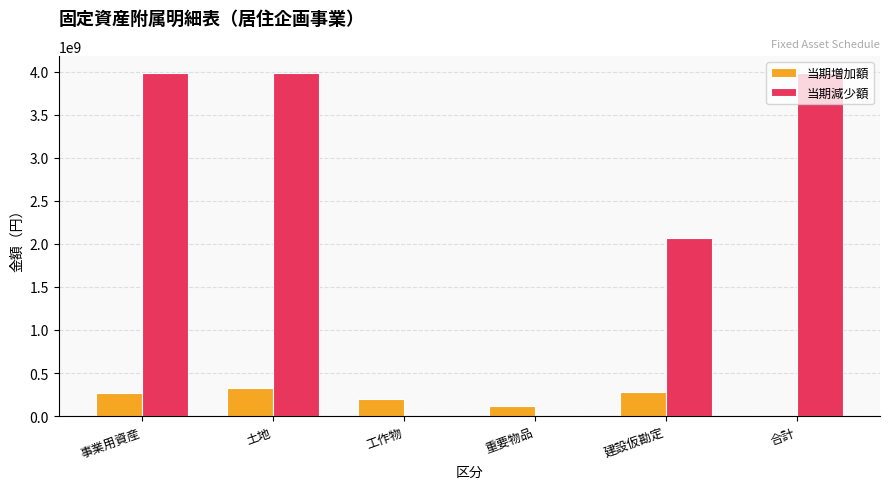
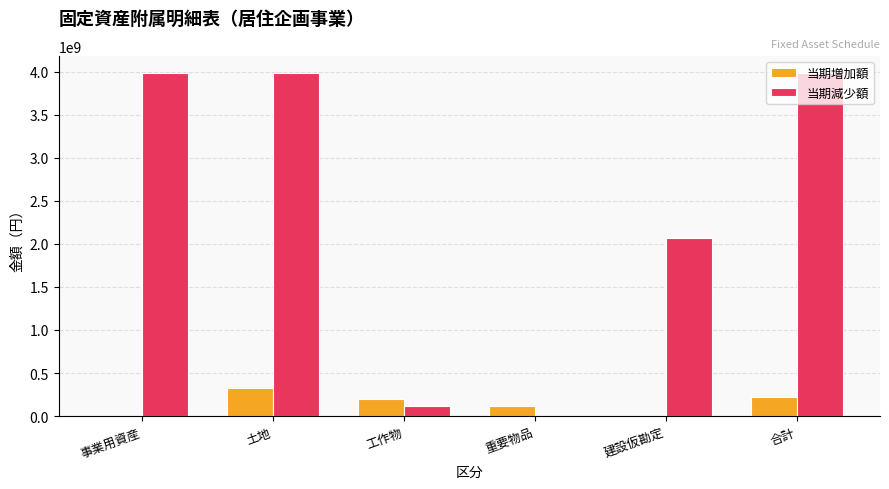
  {
    "当期増加額": {
-     "事業用資産": 300000000,
+     "事業用資産": 0,
      "土地": 300000000,
      "工作物": 200000000,
      "重要物品": 100000000,
-     "建設仮勘定": 300000000,
-     "合計": 0
+     "建設仮勘定": 0,
+     "合計": 200000000
    },
    "当期減少額": {
      "事業用資産": 4000000000,
      "土地": 4000000000,
-     "工作物": 0,
+     "工作物": 100000000,
      "重要物品": 0,
      "建設仮勘定": 2100000000
    }
  }
